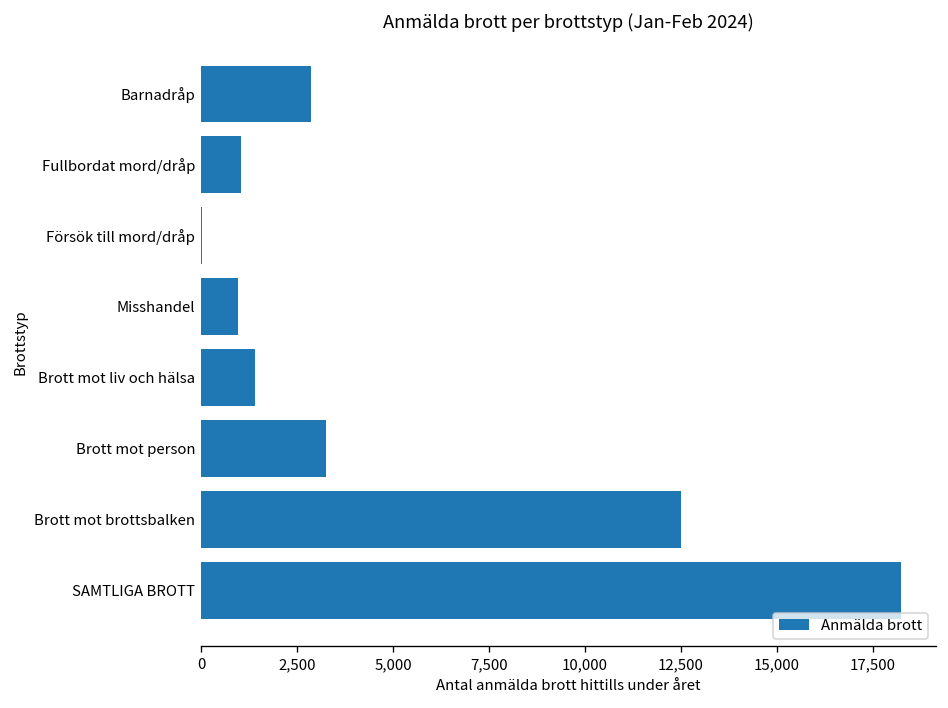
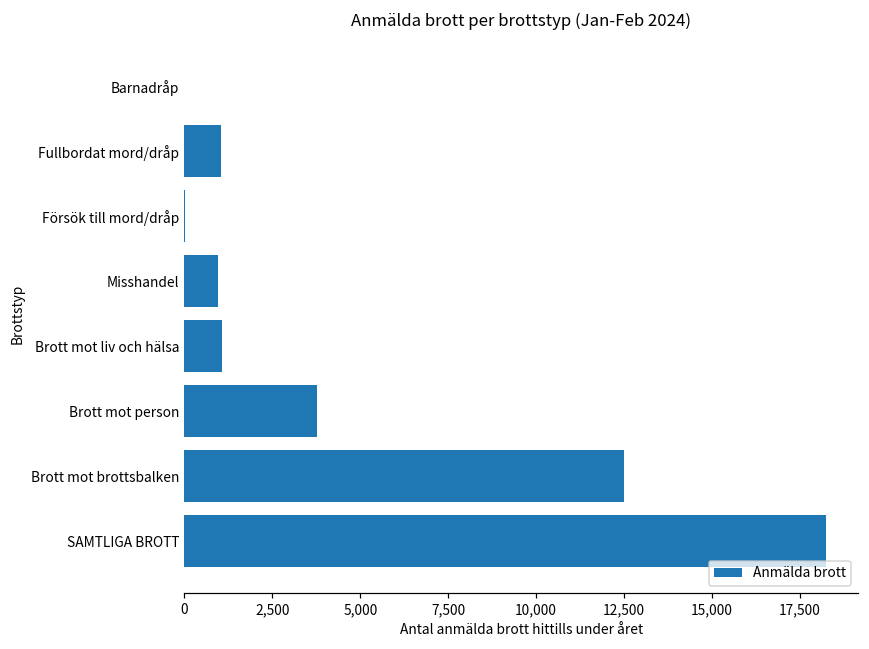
  {
-   "Barnadråp": "2,900",
+   "Barnadråp": "0",
    "Fullbordat mord/dråp": "1,000",
    "Misshandel": "1,000",
-   "Brott mot liv och hälsa": "1,400",
-   "Brott mot person": "3,200",
+   "Brott mot liv och hälsa": "1,100",
+   "Brott mot person": "3,800",
    "Brott mot brottsbalken": "12,500",
    "SAMTLIGA BROTT": "18,200"
  }
